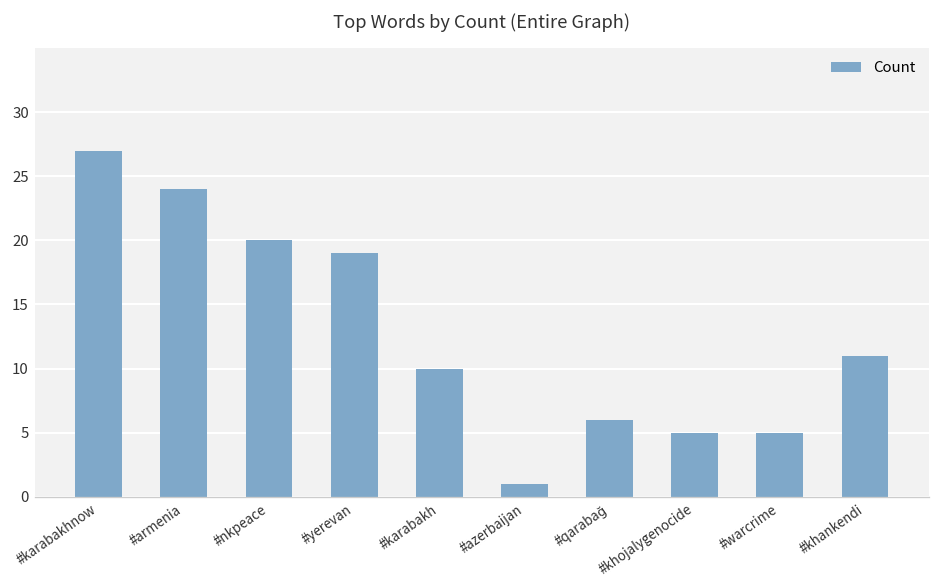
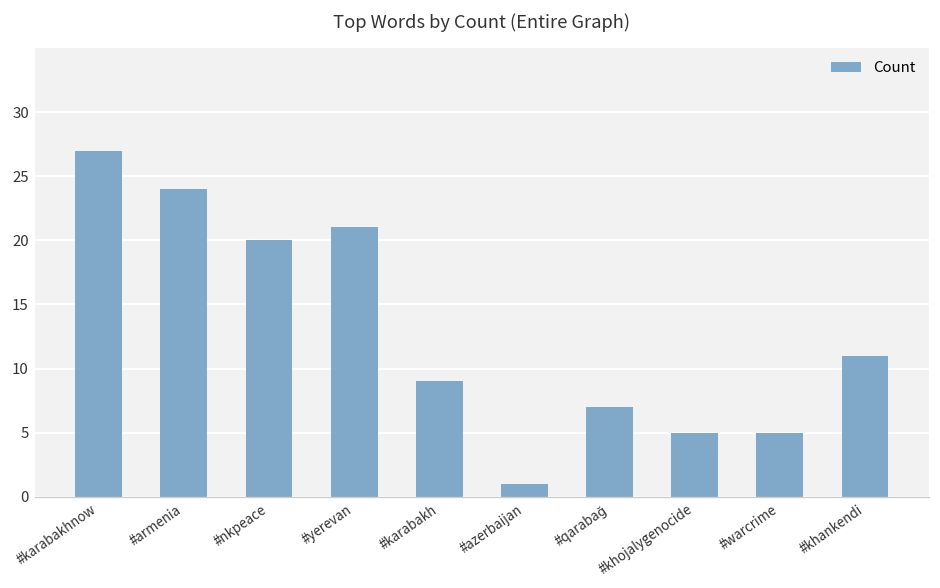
  {
    "#karabakhnow": 27,
    "#armenia": 24,
    "#nkpeace": 20,
-   "#yerevan": 19,
-   "#karabakh": 10,
+   "#yerevan": 21,
+   "#karabakh": 9,
    "#azerbaijan": 1,
-   "#qarabağ": 6,
+   "#qarabağ": 7,
    "#khojalygenocide": 5,
    "#warcrime": 5,
    "#khankendi": 11
  }
